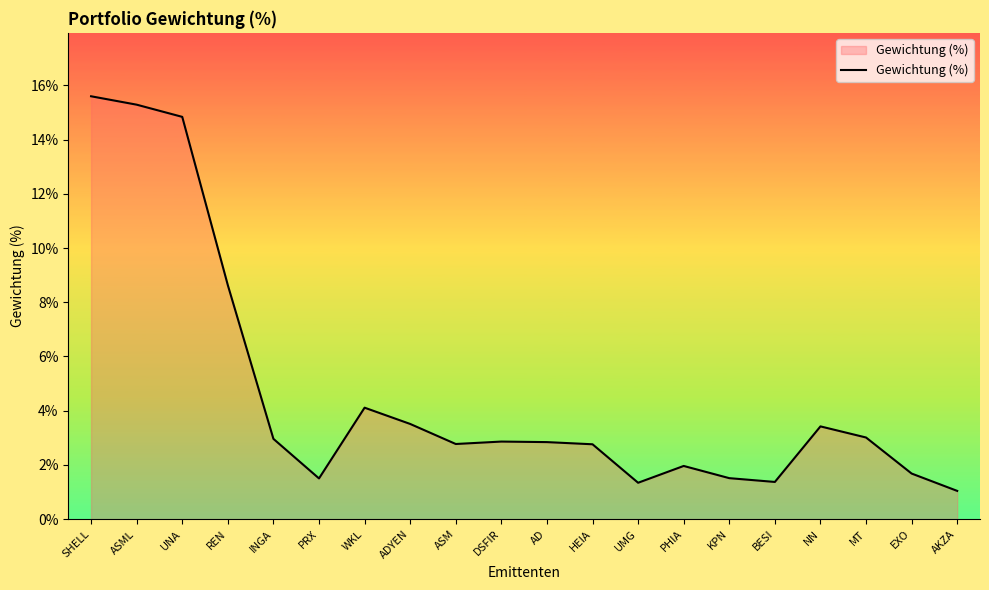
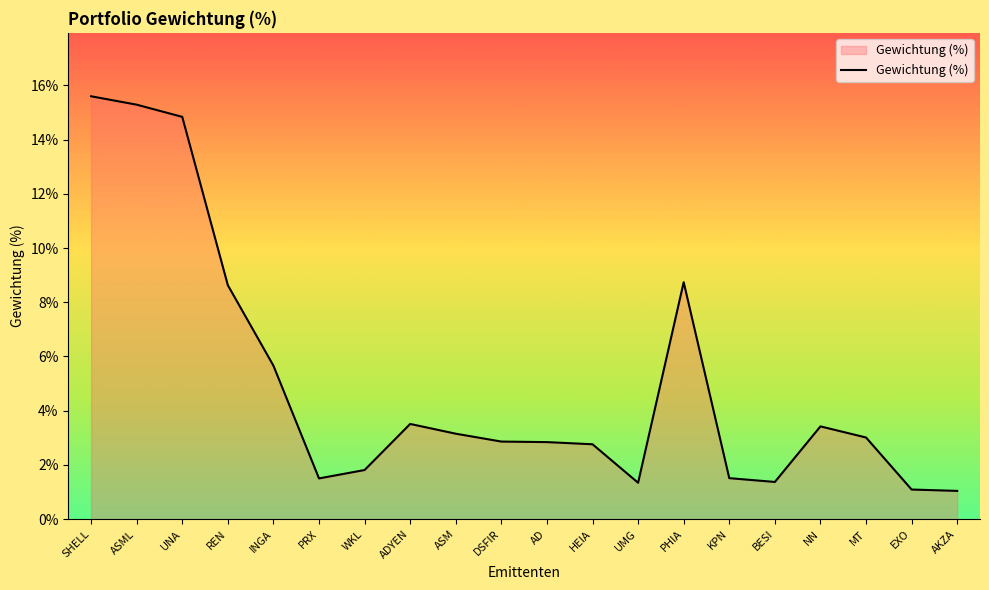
  {
    "SHELL": "15.6%",
    "ASML": "15.3%",
    "UNA": "14.8%",
    "REN": "8.6%",
-   "INGA": "3.0%",
+   "INGA": "5.7%",
    "PRX": "1.5%",
-   "WKL": "4.1%",
+   "WKL": "1.8%",
    "ADYEN": "3.5%",
-   "ASM": "2.8%",
+   "ASM": "3.2%",
    "DSFIR": "2.9%",
    "AD": "2.8%",
    "HEIA": "2.8%",
    "UMG": "1.3%",
-   "PHIA": "2.0%",
+   "PHIA": "8.7%",
    "KPN": "1.5%",
    "BESI": "1.4%",
    "NN": "3.4%",
    "MT": "3.0%",
-   "EXO": "1.7%",
+   "EXO": "1.1%",
    "AKZA": "1.0%"
  }
